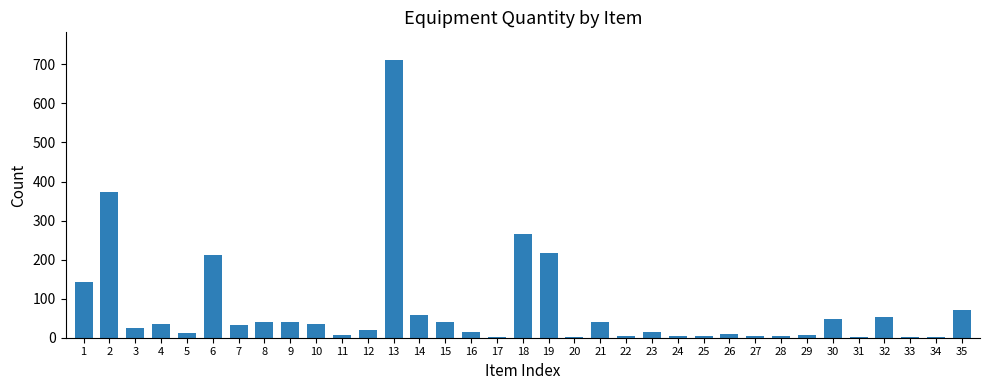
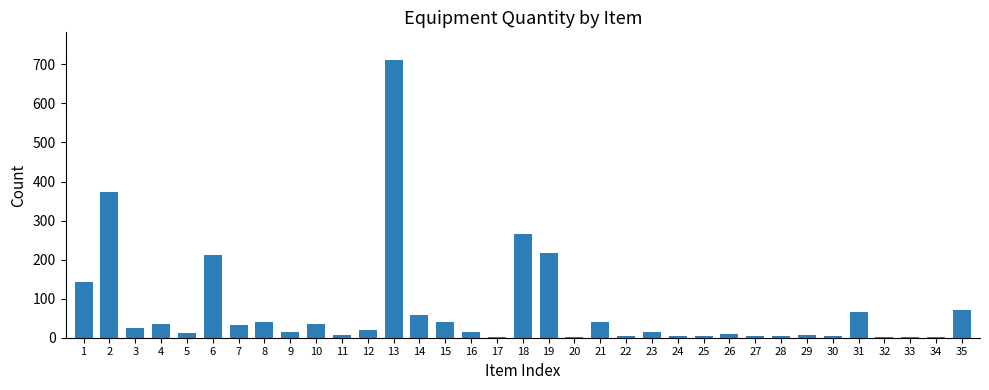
  {
    "1": 140,
    "2": 370,
    "3": 30,
    "4": 30,
    "5": 10,
    "6": 210,
    "7": 30,
    "8": 40,
-   "9": 40,
+   "9": 10,
    "10": 30,
    "12": 20,
    "13": 710,
    "14": 60,
    "15": 40,
    "16": 20,
    "18": 270,
    "19": 220,
    "21": 40,
    "23": 20,
    "26": 10,
    "29": 10,
-   "30": 50,
-   "31": 0,
-   "32": 50,
+   "30": 0,
+   "31": 70,
+   "32": 0,
    "35": 70
  }
